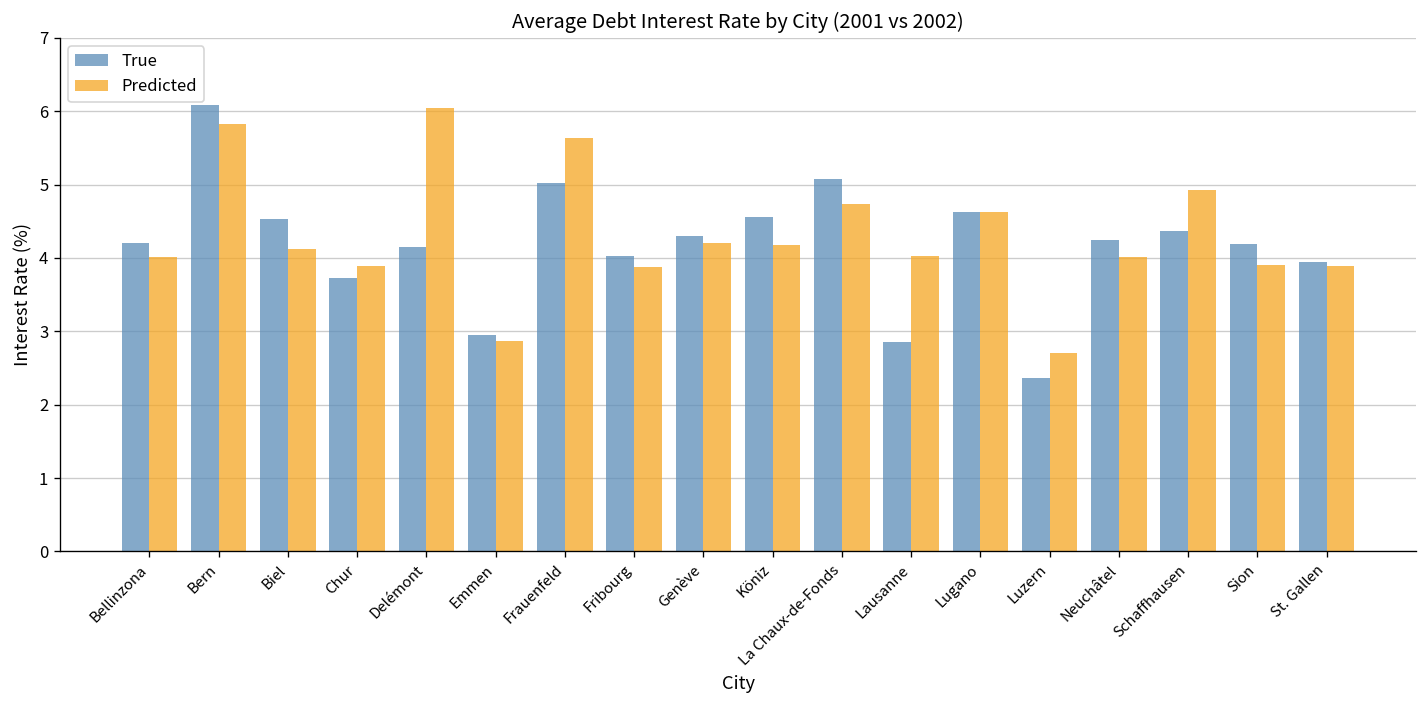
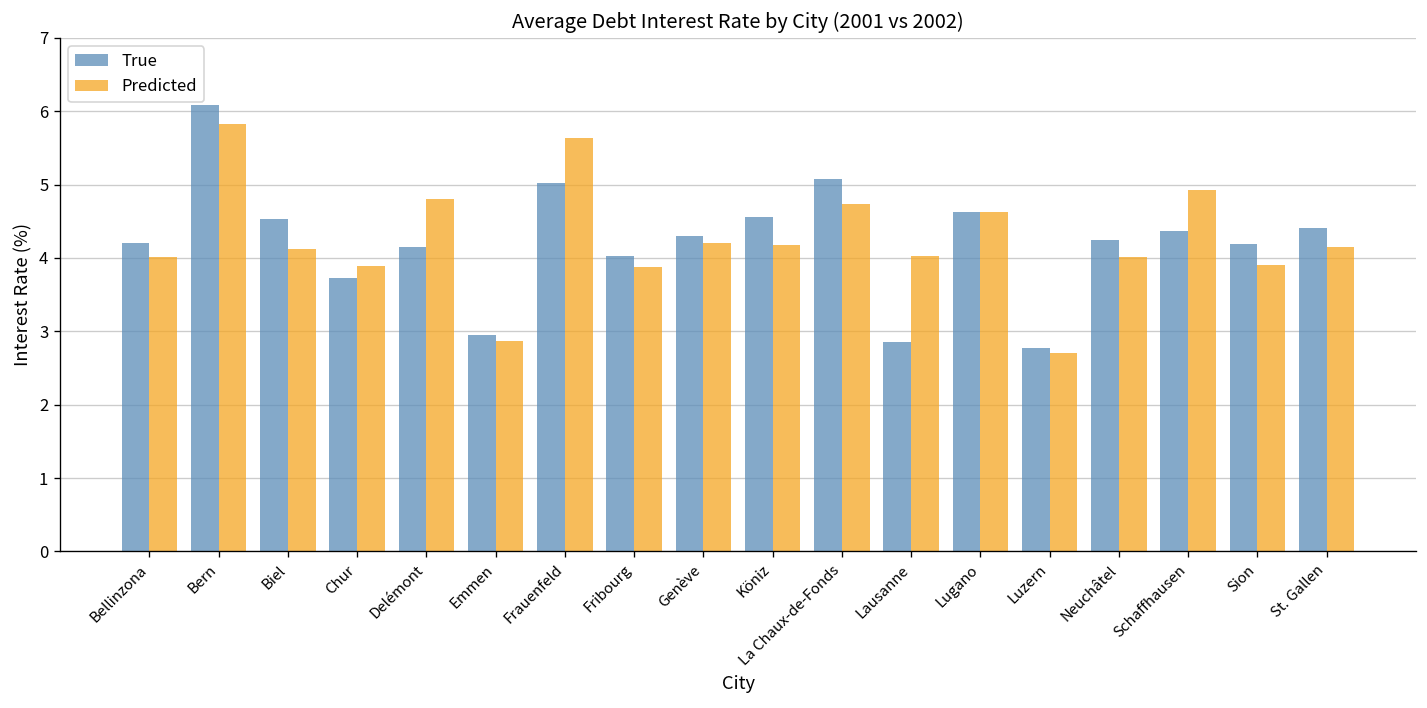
  {
    "True": {
      "Bellinzona": 4.2,
      "Bern": 6.1,
      "Biel": 4.5,
      "Chur": 3.7,
      "Delémont": 4.2,
      "Emmen": 3.0,
      "Frauenfeld": 5.0,
      "Fribourg": 4.0,
      "Genève": 4.3,
      "Köniz": 4.6,
      "La Chaux-de-Fonds": 5.1,
      "Lausanne": 2.9,
      "Lugano": 4.6,
-     "Luzern": 2.4,
+     "Luzern": 2.8,
      "Neuchâtel": 4.3,
      "Schaffhausen": 4.4,
      "Sion": 4.2,
-     "St. Gallen": 3.9
+     "St. Gallen": 4.4
    },
    "Predicted": {
      "Bellinzona": 4.0,
      "Bern": 5.8,
      "Biel": 4.1,
      "Chur": 3.9,
-     "Delémont": 6.0,
+     "Delémont": 4.8,
      "Emmen": 2.9,
      "Frauenfeld": 5.6,
      "Fribourg": 3.9,
      "Genève": 4.2,
      "Köniz": 4.2,
      "La Chaux-de-Fonds": 4.7,
      "Lausanne": 4.0,
      "Lugano": 4.6,
      "Luzern": 2.7,
      "Neuchâtel": 4.0,
      "Schaffhausen": 4.9,
      "Sion": 3.9,
-     "St. Gallen": 3.9
+     "St. Gallen": 4.2
    }
  }
